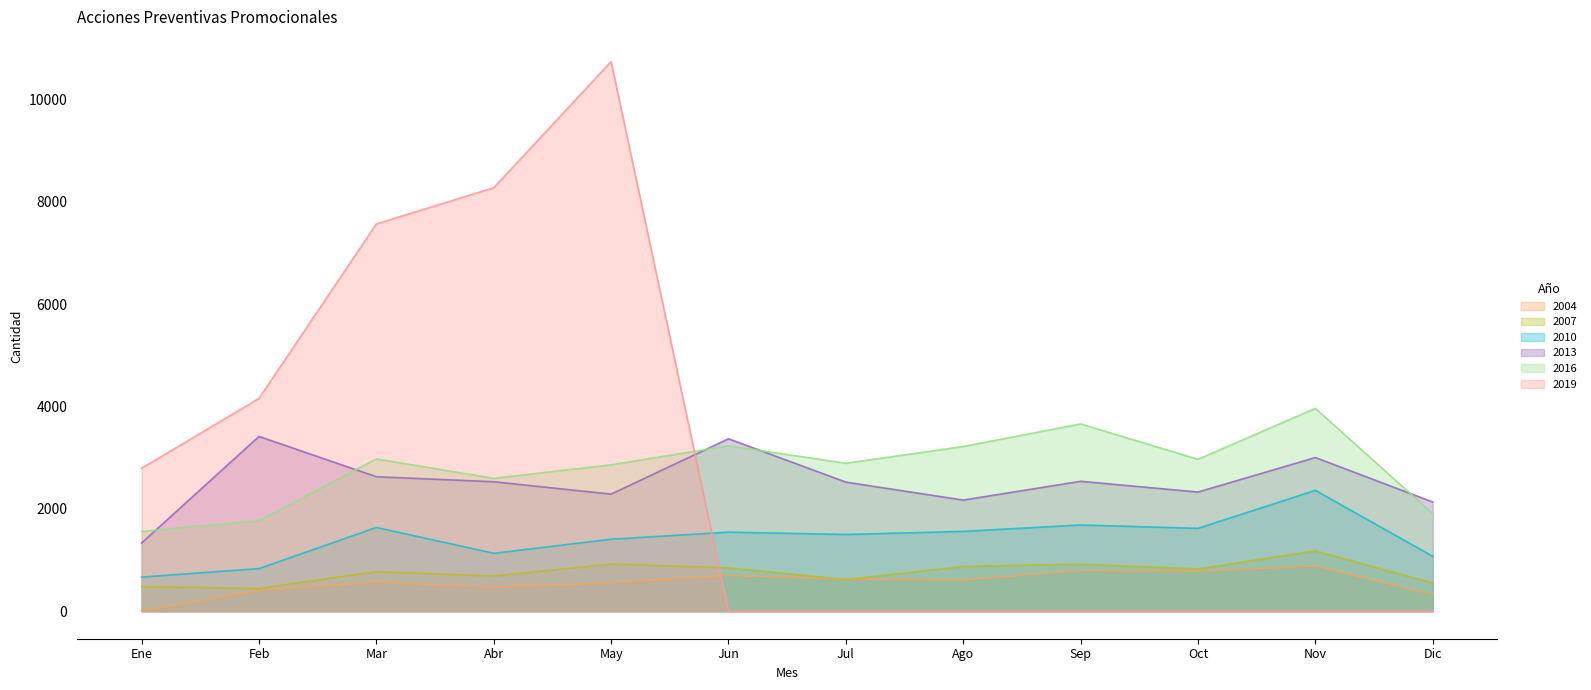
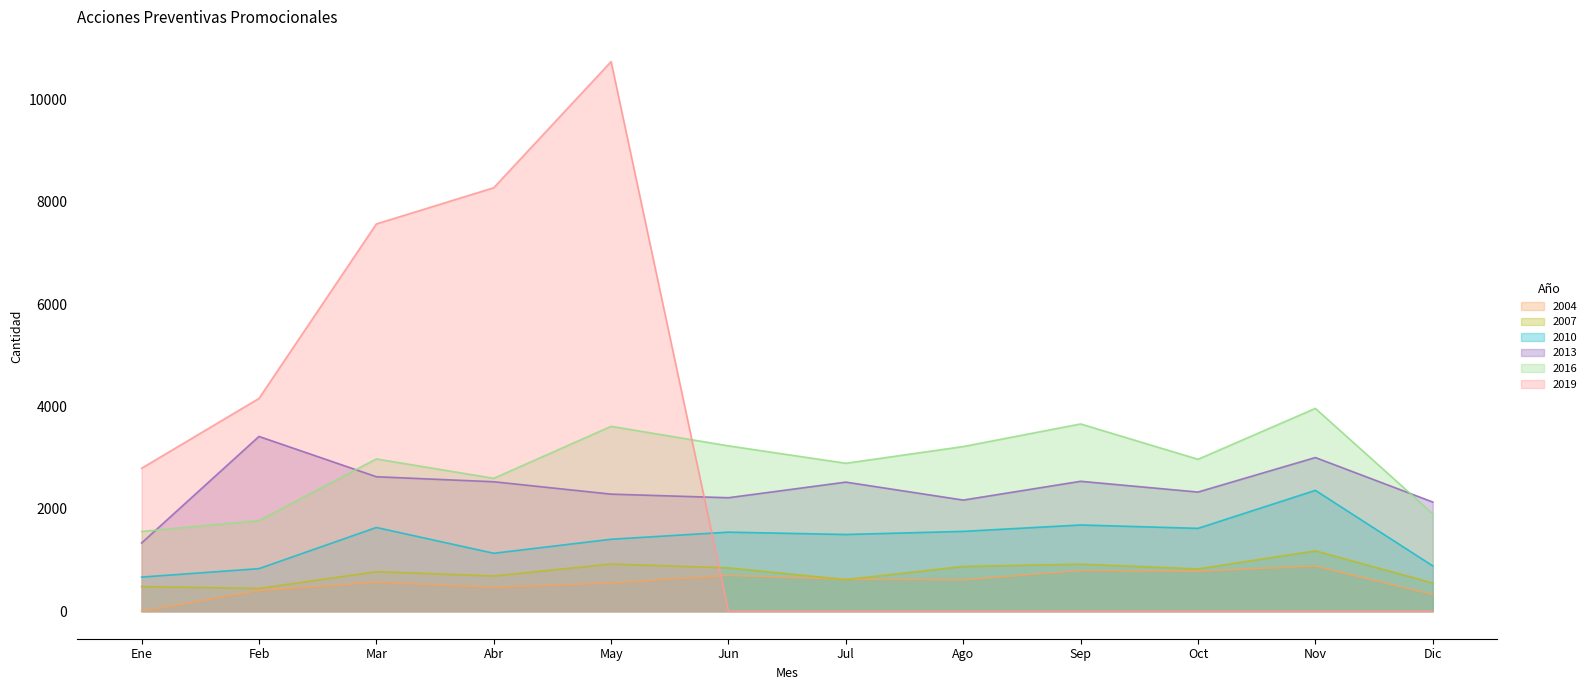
  {
    "2010": {
      "Ene": 700,
      "Feb": 800,
      "Mar": 1600,
      "Abr": 1100,
      "May": 1400,
      "Jun": 1500,
      "Jul": 1500,
      "Ago": 1600,
      "Sep": 1700,
      "Oct": 1600,
      "Nov": 2400,
-     "Dic": 1100
+     "Dic": 900
    },
    "2013": {
      "Ene": 1300,
      "Feb": 3400,
      "Mar": 2600,
      "Abr": 2500,
      "May": 2300,
-     "Jun": 3400,
+     "Jun": 2200,
      "Jul": 2500,
      "Ago": 2200,
      "Sep": 2500,
      "Oct": 2300,
      "Nov": 3000,
      "Dic": 2100
    },
    "2016": {
      "Ene": 1600,
      "Feb": 1800,
      "Mar": 3000,
      "Abr": 2600,
-     "May": 2900,
+     "May": 3600,
      "Jun": 3200,
      "Jul": 2900,
      "Ago": 3200,
      "Sep": 3700,
      "Oct": 3000,
      "Nov": 4000,
      "Dic": 1900
    }
  }
